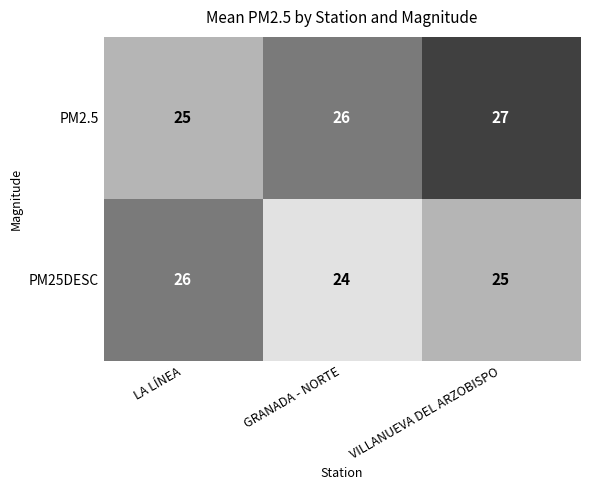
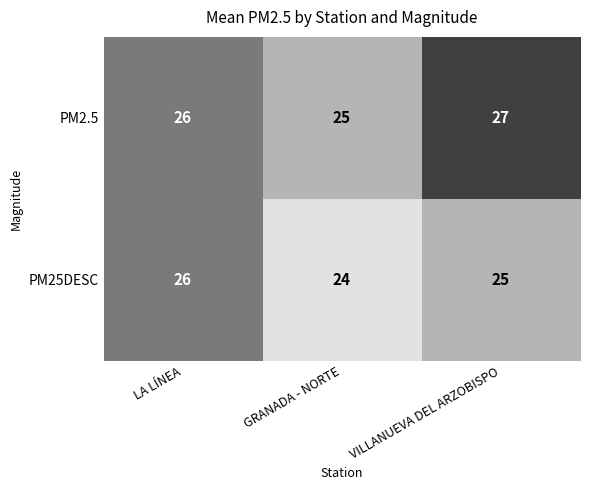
  {
    "PM2.5": {
-     "LA LÍNEA": 25,
-     "GRANADA - NORTE": 26,
+     "LA LÍNEA": 26,
+     "GRANADA - NORTE": 25,
      "VILLANUEVA DEL ARZOBISPO": 27
    },
    "PM25DESC": {
      "LA LÍNEA": 26,
      "GRANADA - NORTE": 24,
      "VILLANUEVA DEL ARZOBISPO": 25
    }
  }
